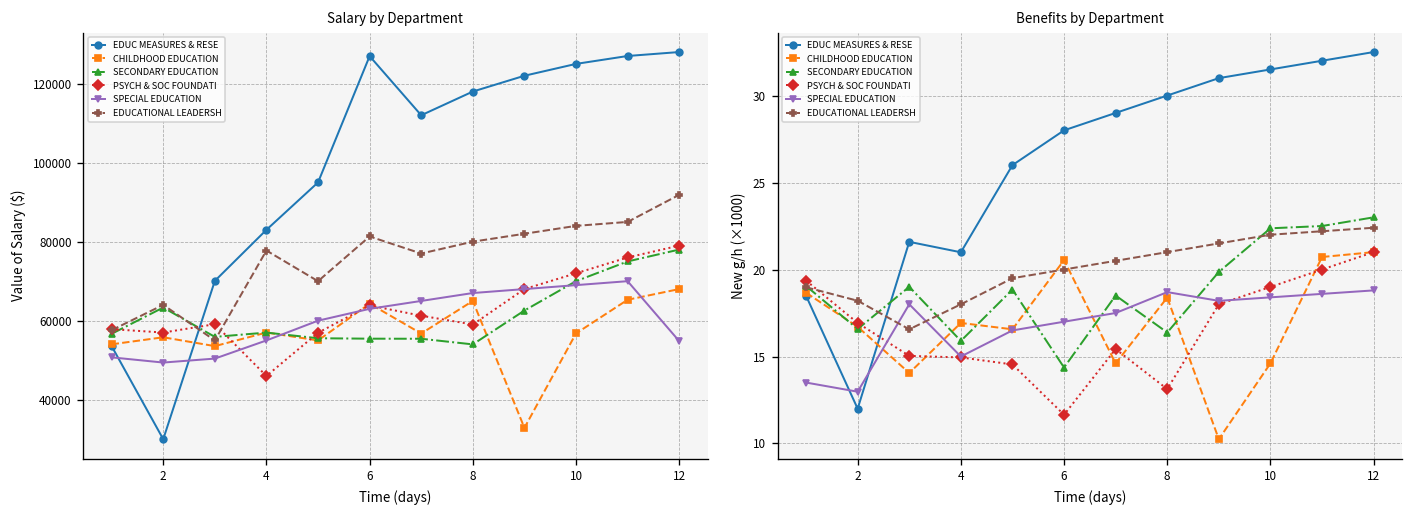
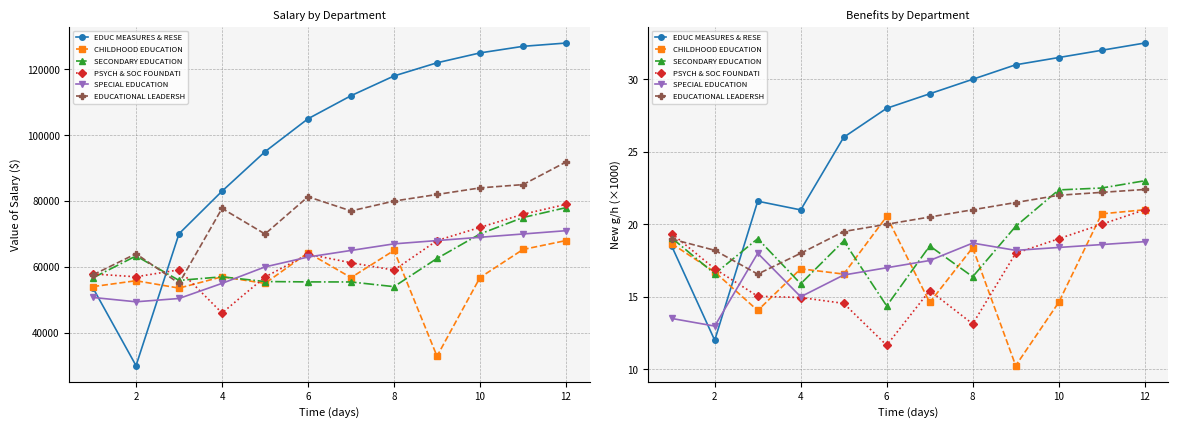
  {
    "Salary by Department": {
      "EDUC MEASURES & RESE": {
        "2": 30000,
        "4": 83000,
-       "6": 127000,
+       "6": 105000,
        "8": 118000,
        "10": 125000,
        "12": 128000
      },
      "CHILDHOOD EDUCATION": {
        "2": 56000,
        "8": 65000,
        "10": 57000,
        "12": 68000
      },
      "SECONDARY EDUCATION": {
        "6": 55000,
        "8": 54000,
        "10": 70000,
        "12": 78000
      },
      "PSYCH & SOC FOUNDATI": {
        "2": 57000,
        "4": 46000,
        "8": 59000,
        "10": 72000,
        "12": 79000
      },
      "SPECIAL EDUCATION": {
        "2": 49000,
        "4": 55000,
        "6": 63000,
        "8": 67000,
        "10": 69000,
-       "12": 55000
+       "12": 71000
      },
      "EDUCATIONAL LEADERSH": {
        "4": 78000,
        "6": 81000,
        "8": 80000,
        "10": 84000,
        "12": 92000
      }
    },
    "Benefits by Department": {
      "EDUC MEASURES & RESE": {
        "2": 12.0,
        "4": 21.0,
        "6": 28.0,
        "8": 30.0,
        "10": 31.5,
        "12": 32.5
      },
      "CHILDHOOD EDUCATION": {
        "4": 16.9,
        "6": 20.5,
        "8": 18.4,
        "10": 14.6
      },
      "SECONDARY EDUCATION": {
        "4": 15.9,
        "6": 14.4,
        "8": 16.4,
        "10": 22.4,
        "12": 23.0
      },
      "PSYCH & SOC FOUNDATI": {
        "2": 16.9,
        "6": 11.7,
        "8": 13.1,
        "10": 19.0
      },
      "SPECIAL EDUCATION": {
        "2": 13.0,
        "6": 17.0,
        "8": 18.7,
        "10": 18.4,
        "12": 18.8
      },
      "EDUCATIONAL LEADERSH": {
        "2": 18.2,
        "4": 18.0,
        "6": 20.0,
        "8": 21.0,
        "10": 22.0,
        "12": 22.4
      }
    }
  }
